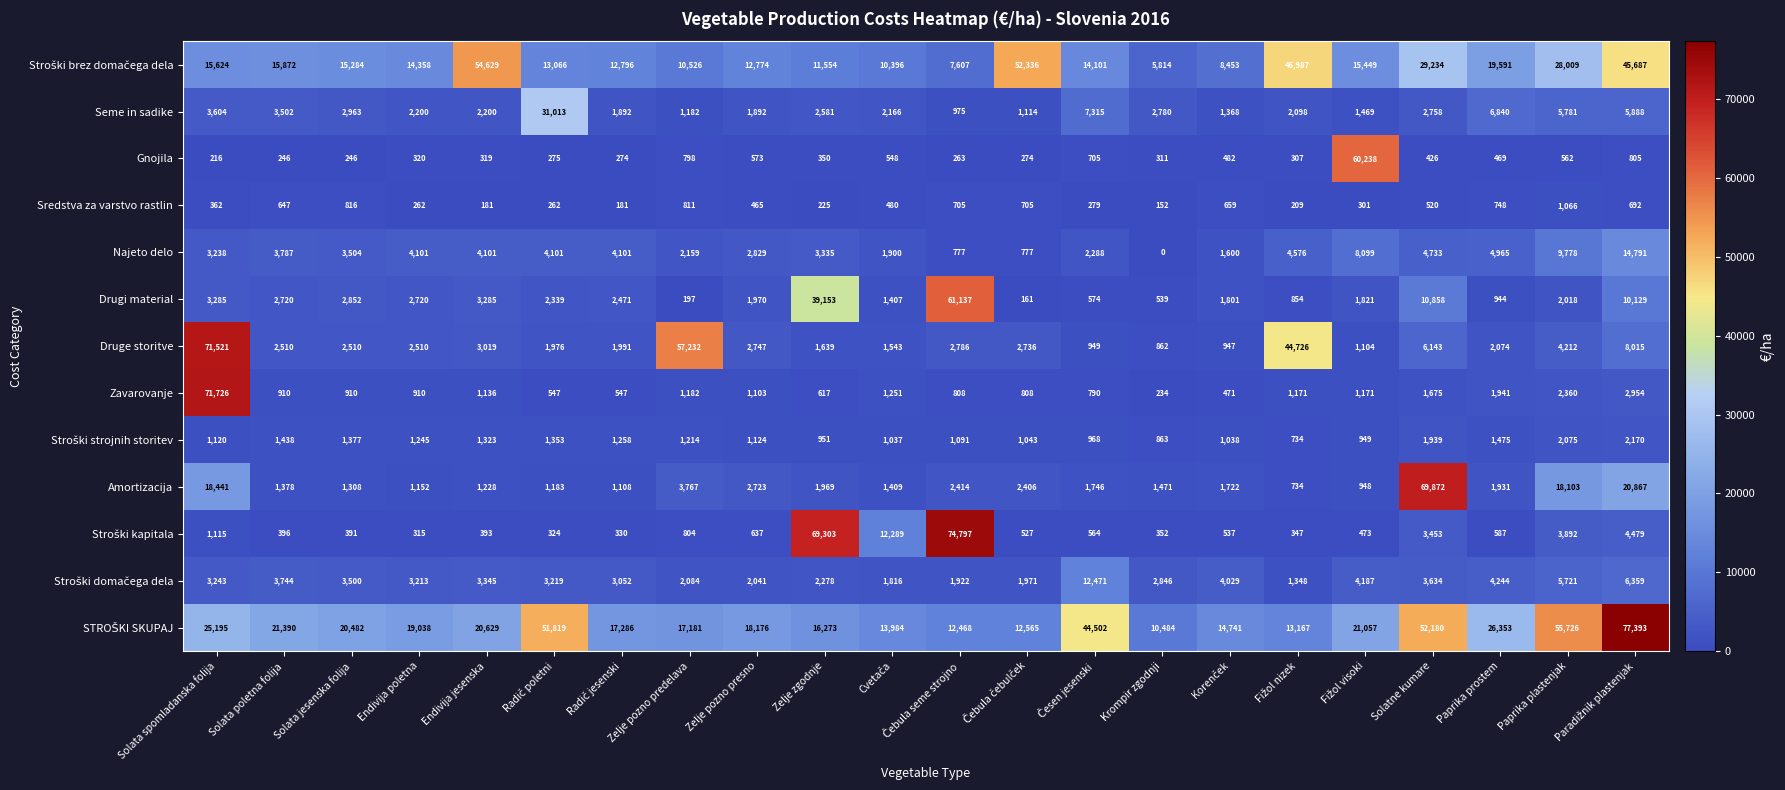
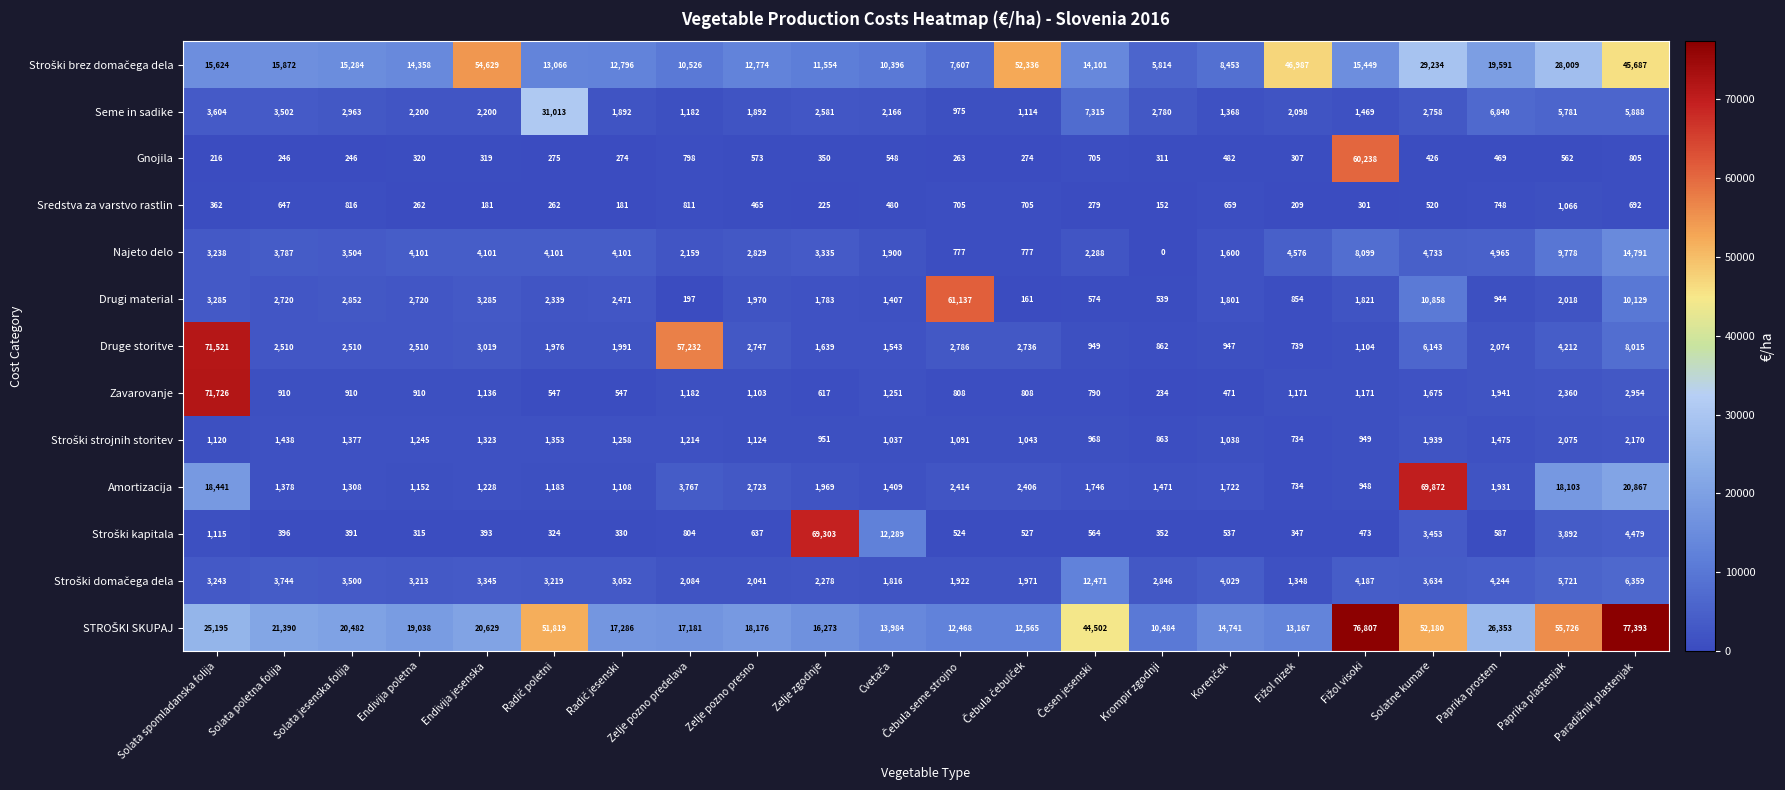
  {
    "Drugi material": {
      "Solata spomladanska folija": "3,285",
      "Solata poletna folija": "2,720",
      "Solata jesenska folija": "2,852",
      "Endivija poletna": "2,720",
      "Endivija jesenska": "3,285",
      "Radič poletni": "2,339",
      "Radič jesenski": "2,471",
      "Zelje pozno predelava": "197",
      "Zelje pozno presno": "1,970",
-     "Zelje zgodnje": "39,153",
+     "Zelje zgodnje": "1,783",
      "Cvetača": "1,407",
      "Čebula seme strojno": "61,137",
      "Čebula čebulček": "161",
      "Česen jesenski": "574",
      "Krompir zgodnji": "539",
      "Korenček": "1,801",
      "Fižol nizek": "854",
      "Fižol visoki": "1,821",
      "Solatne kumare": "10,858",
      "Paprika prostem": "944",
      "Paprika plastenjak": "2,018",
      "Paradižnik plastenjak": "10,129"
    },
    "Druge storitve": {
      "Solata spomladanska folija": "71,521",
      "Solata poletna folija": "2,510",
      "Solata jesenska folija": "2,510",
      "Endivija poletna": "2,510",
      "Endivija jesenska": "3,019",
      "Radič poletni": "1,976",
      "Radič jesenski": "1,991",
      "Zelje pozno predelava": "57,232",
      "Zelje pozno presno": "2,747",
      "Zelje zgodnje": "1,639",
      "Cvetača": "1,543",
      "Čebula seme strojno": "2,786",
      "Čebula čebulček": "2,736",
      "Česen jesenski": "949",
      "Krompir zgodnji": "862",
      "Korenček": "947",
-     "Fižol nizek": "44,726",
+     "Fižol nizek": "739",
      "Fižol visoki": "1,104",
      "Solatne kumare": "6,143",
      "Paprika prostem": "2,074",
      "Paprika plastenjak": "4,212",
      "Paradižnik plastenjak": "8,015"
    },
    "Stroški kapitala": {
      "Solata spomladanska folija": "1,115",
      "Solata poletna folija": "396",
      "Solata jesenska folija": "391",
      "Endivija poletna": "315",
      "Endivija jesenska": "393",
      "Radič poletni": "324",
      "Radič jesenski": "330",
      "Zelje pozno predelava": "804",
      "Zelje pozno presno": "637",
      "Zelje zgodnje": "69,303",
      "Cvetača": "12,289",
-     "Čebula seme strojno": "74,797",
+     "Čebula seme strojno": "524",
      "Čebula čebulček": "527",
      "Česen jesenski": "564",
      "Krompir zgodnji": "352",
      "Korenček": "537",
      "Fižol nizek": "347",
      "Fižol visoki": "473",
      "Solatne kumare": "3,453",
      "Paprika prostem": "587",
      "Paprika plastenjak": "3,892",
      "Paradižnik plastenjak": "4,479"
    },
    "STROŠKI SKUPAJ": {
      "Solata spomladanska folija": "25,195",
      "Solata poletna folija": "21,390",
      "Solata jesenska folija": "20,482",
      "Endivija poletna": "19,038",
      "Endivija jesenska": "20,629",
      "Radič poletni": "51,819",
      "Radič jesenski": "17,286",
      "Zelje pozno predelava": "17,181",
      "Zelje pozno presno": "18,176",
      "Zelje zgodnje": "16,273",
      "Cvetača": "13,984",
      "Čebula seme strojno": "12,468",
      "Čebula čebulček": "12,565",
      "Česen jesenski": "44,502",
      "Krompir zgodnji": "10,484",
      "Korenček": "14,741",
      "Fižol nizek": "13,167",
-     "Fižol visoki": "21,057",
+     "Fižol visoki": "76,807",
      "Solatne kumare": "52,180",
      "Paprika prostem": "26,353",
      "Paprika plastenjak": "55,726",
      "Paradižnik plastenjak": "77,393"
    }
  }
